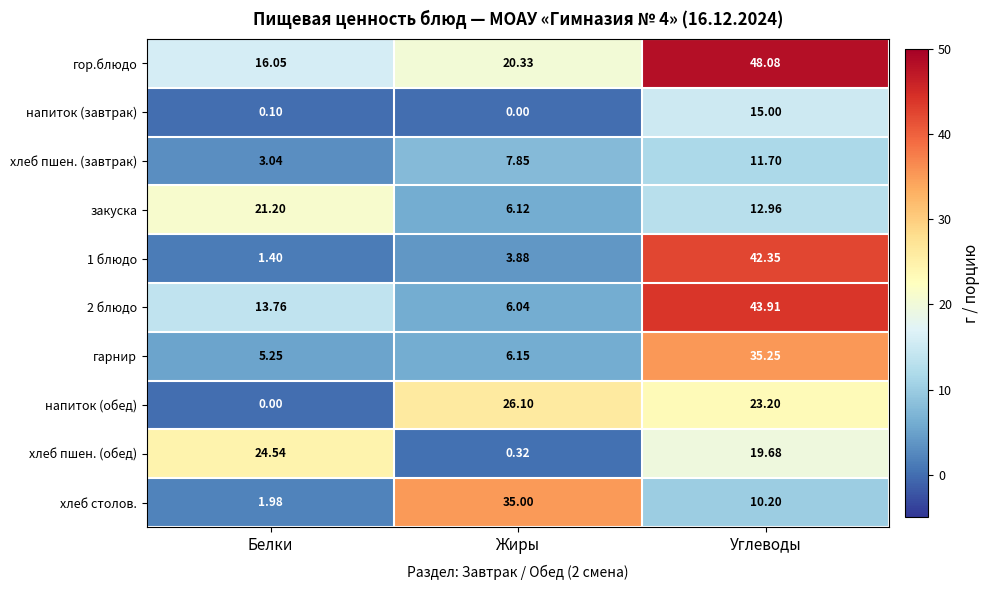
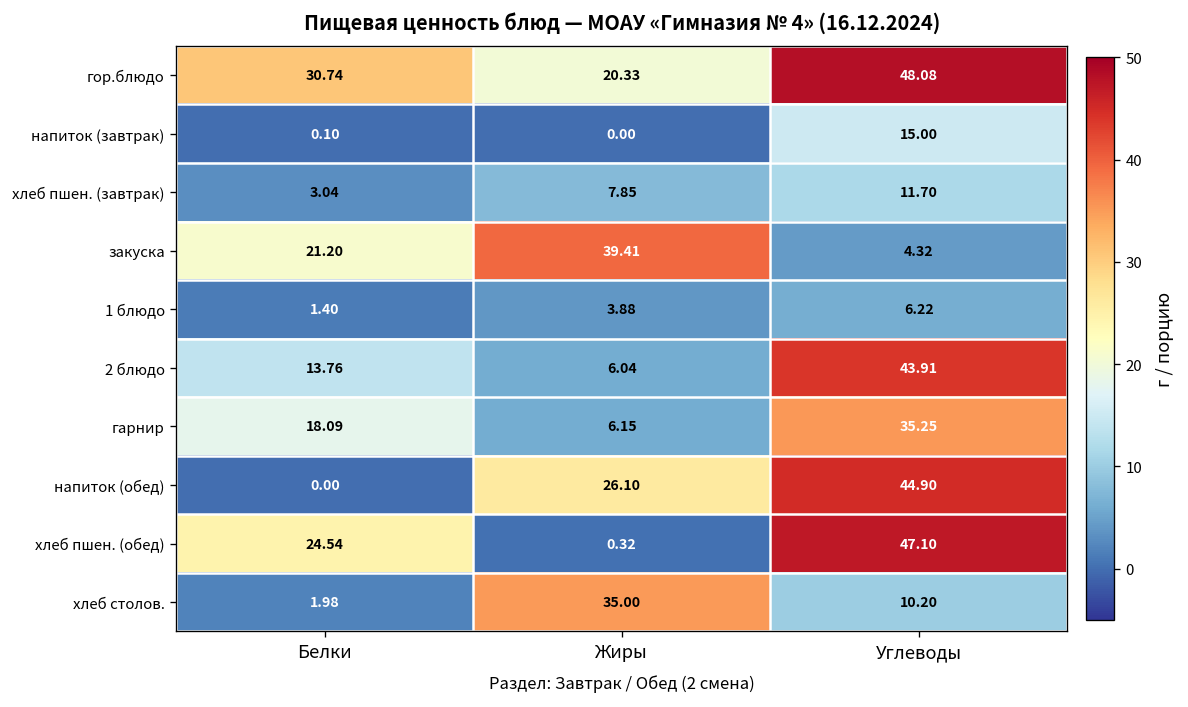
  {
    "гор.блюдо": {
-     "Белки": 16.05,
+     "Белки": 30.74,
      "Жиры": 20.33,
      "Углеводы": 48.08
    },
    "напиток (завтрак)": {
      "Белки": 0.10,
      "Жиры": 0.00,
      "Углеводы": 15.00
    },
    "хлеб пшен. (завтрак)": {
      "Белки": 3.04,
      "Жиры": 7.85,
      "Углеводы": 11.70
    },
    "закуска": {
      "Белки": 21.20,
-     "Жиры": 6.12,
-     "Углеводы": 12.96
+     "Жиры": 39.41,
+     "Углеводы": 4.32
    },
    "1 блюдо": {
      "Белки": 1.40,
      "Жиры": 3.88,
-     "Углеводы": 42.35
+     "Углеводы": 6.22
    },
    "2 блюдо": {
      "Белки": 13.76,
      "Жиры": 6.04,
      "Углеводы": 43.91
    },
    "гарнир": {
-     "Белки": 5.25,
+     "Белки": 18.09,
      "Жиры": 6.15,
      "Углеводы": 35.25
    },
    "напиток (обед)": {
      "Белки": 0.00,
      "Жиры": 26.10,
-     "Углеводы": 23.20
+     "Углеводы": 44.90
    },
    "хлеб пшен. (обед)": {
      "Белки": 24.54,
      "Жиры": 0.32,
-     "Углеводы": 19.68
+     "Углеводы": 47.10
    },
    "хлеб столов.": {
      "Белки": 1.98,
      "Жиры": 35.00,
      "Углеводы": 10.20
    }
  }
